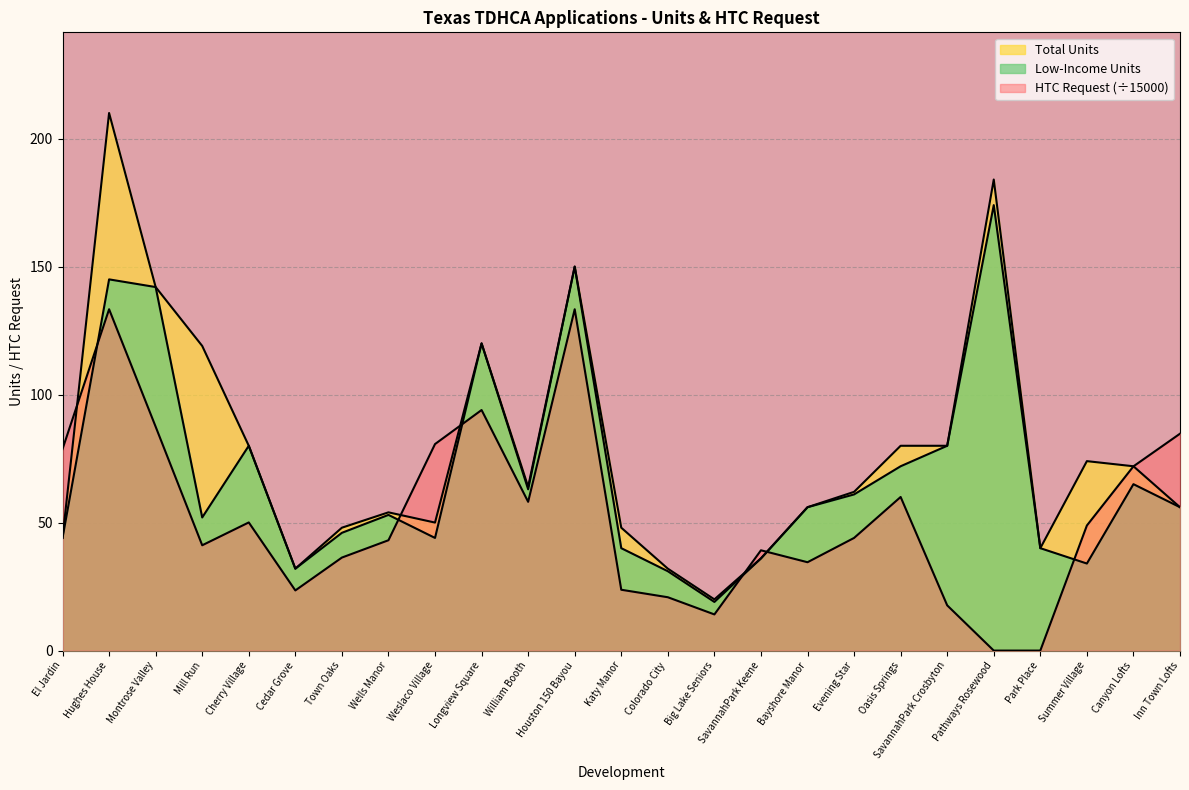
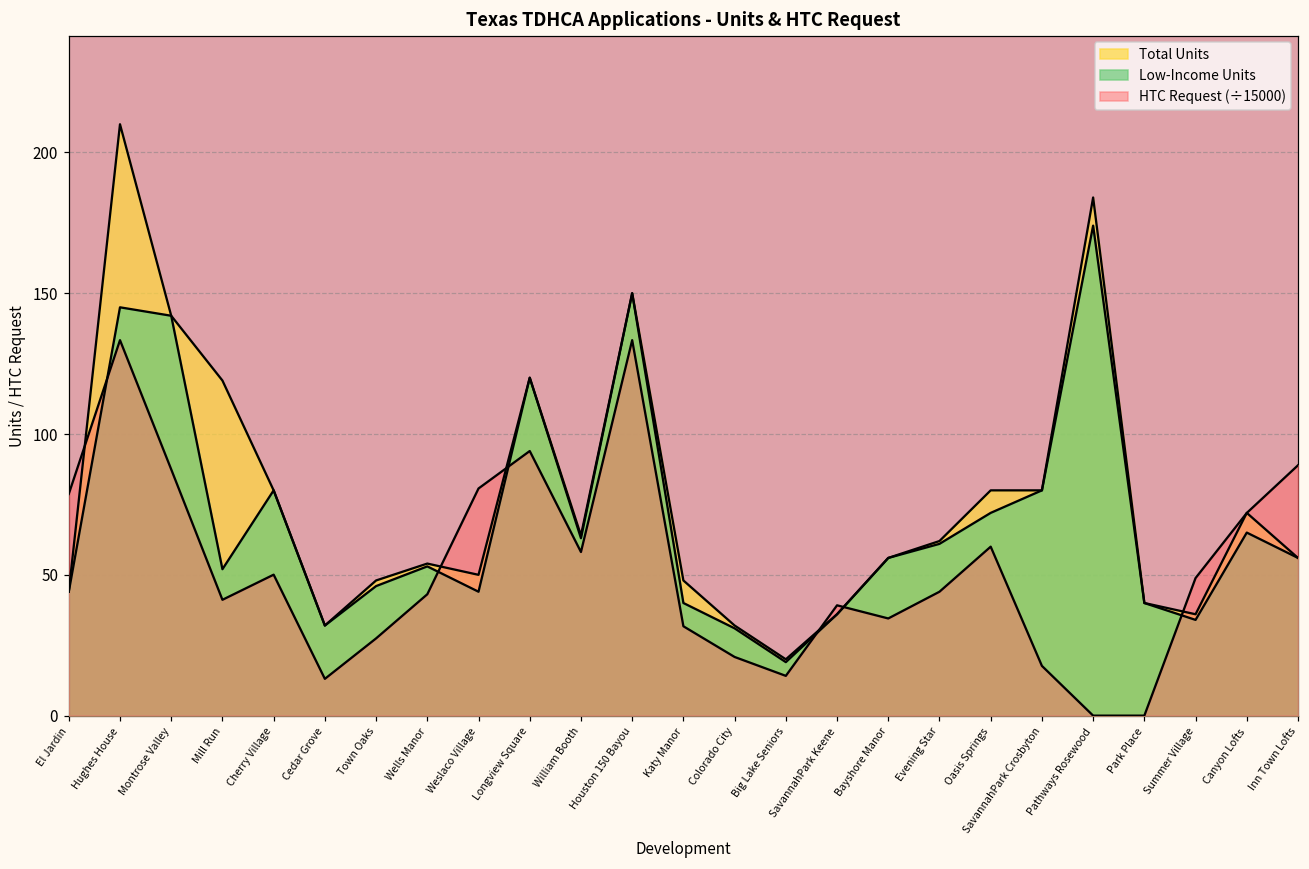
  {
    "Total Units": {
      "Hughes House": 210,
      "Mill Run": 119,
      "Town Oaks": 48,
      "Wells Manor": 54,
      "Weslaco Village": 50,
      "William Booth": 64,
      "Katy Manor": 48,
      "Oasis Springs": 80,
      "Pathways Rosewood": 184,
-     "Summer Village": 74
+     "Summer Village": 36
    },
    "Low-Income Units": {
      "Hughes House": 145,
      "Mill Run": 52,
      "Town Oaks": 46,
      "Wells Manor": 53,
      "Weslaco Village": 44,
      "William Booth": 63,
      "Katy Manor": 40,
      "Oasis Springs": 72,
      "Pathways Rosewood": 174,
      "Summer Village": 34,
      "Canyon Lofts": 65
    },
    "HTC Request (÷15000)": {
      "El Jardin": 79,
      "Hughes House": 133,
      "Montrose Valley": 87,
      "Mill Run": 41,
      "Cherry Village": 50,
-     "Cedar Grove": 23,
-     "Town Oaks": 36,
+     "Cedar Grove": 13,
+     "Town Oaks": 27,
      "Wells Manor": 43,
      "Weslaco Village": 81,
      "Longview Square": 94,
      "William Booth": 58,
      "Houston 150 Bayou": 133,
-     "Katy Manor": 24,
+     "Katy Manor": 32,
      "Colorado City": 21,
      "Big Lake Seniors": 14,
      "SavannahPark Keene": 39,
      "Bayshore Manor": 35,
      "Evening Star": 44,
      "Oasis Springs": 60,
      "SavannahPark Crosbyton": 18,
      "Pathways Rosewood": 0,
      "Park Place": 0,
      "Summer Village": 49,
-     "Inn Town Lofts": 85
+     "Inn Town Lofts": 89
    }
  }
